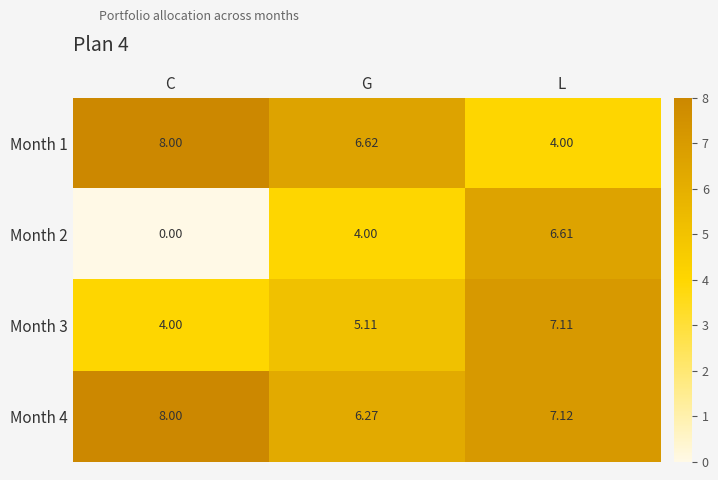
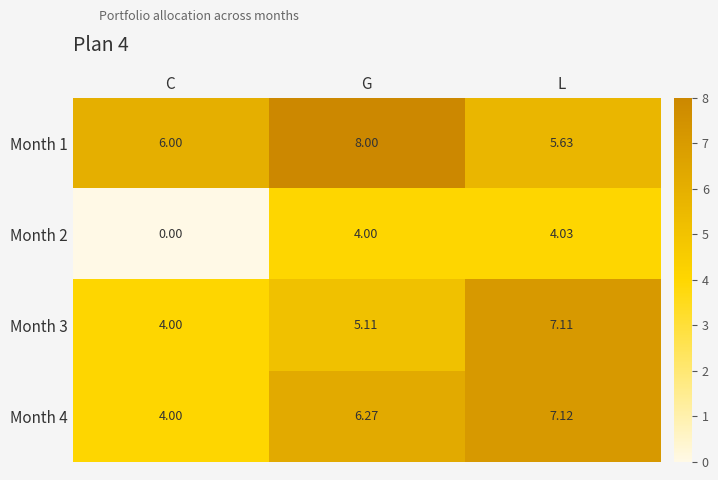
  {
    "Month 1": {
-     "C": 8.00,
-     "G": 6.62,
-     "L": 4.00
+     "C": 6.00,
+     "G": 8.00,
+     "L": 5.63
    },
    "Month 2": {
      "C": 0.00,
      "G": 4.00,
-     "L": 6.61
+     "L": 4.03
    },
    "Month 3": {
      "C": 4.00,
      "G": 5.11,
      "L": 7.11
    },
    "Month 4": {
-     "C": 8.00,
+     "C": 4.00,
      "G": 6.27,
      "L": 7.12
    }
  }
